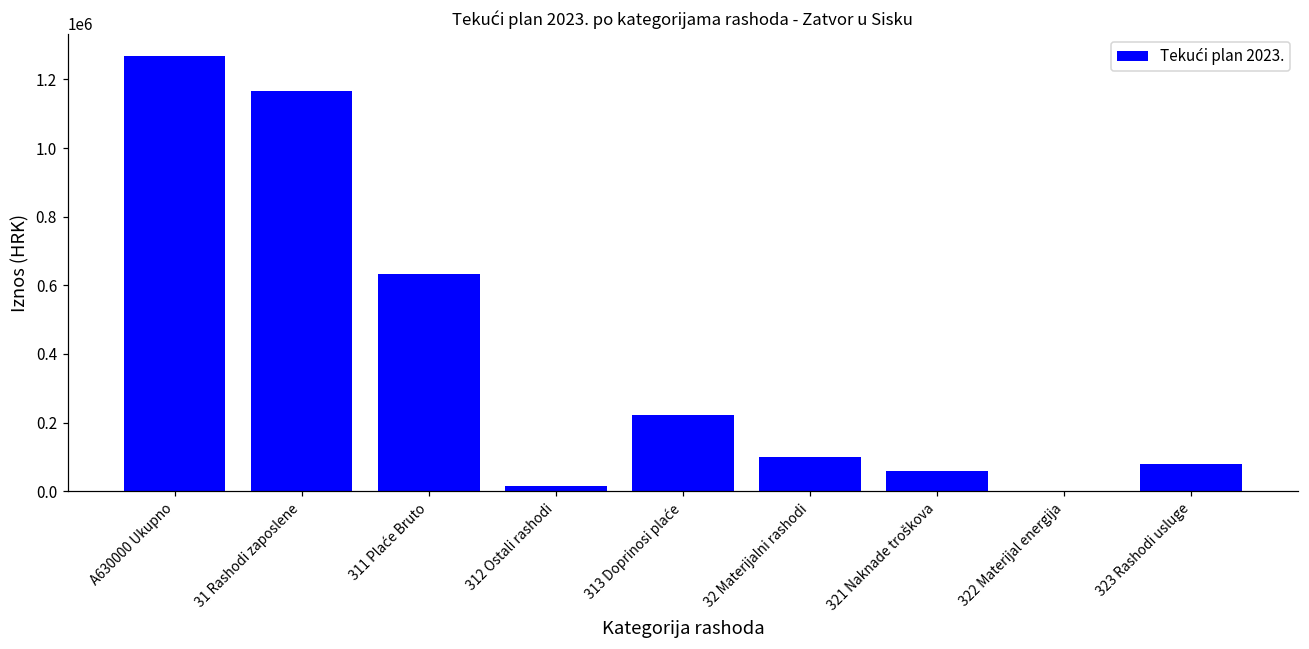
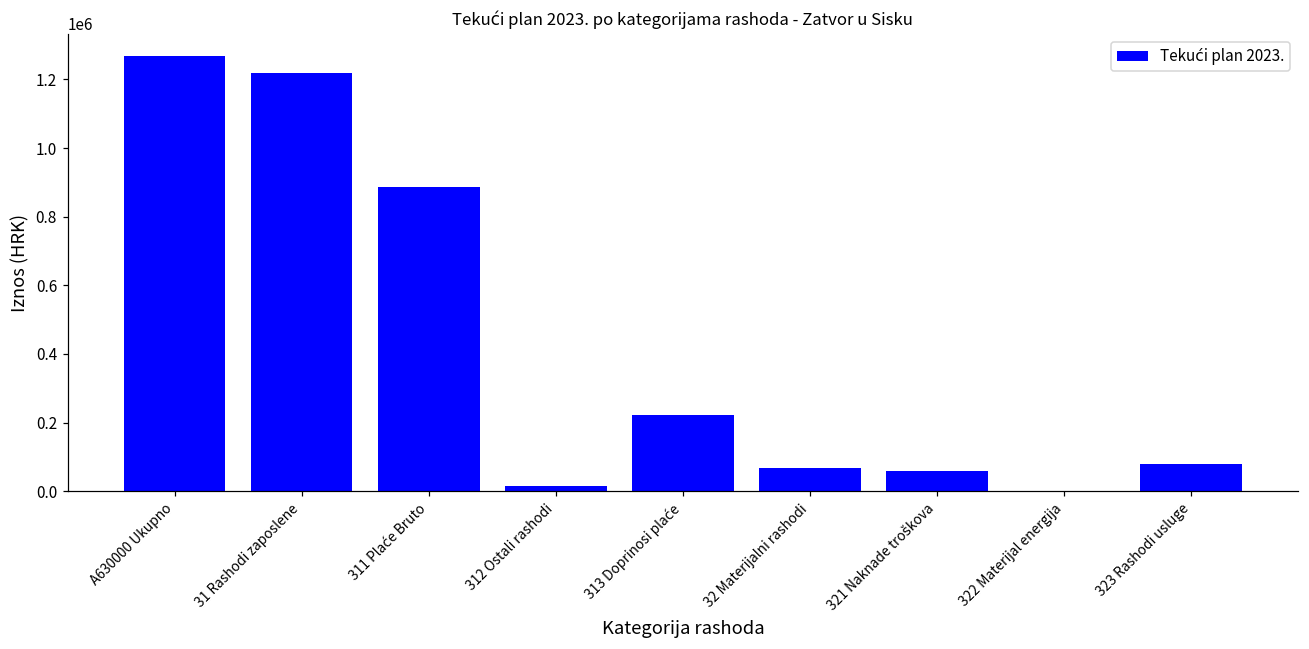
  {
    "A630000 Ukupno": 1270000,
-   "31 Rashodi zaposlene": 1170000,
-   "311 Plaće Bruto": 630000,
+   "31 Rashodi zaposlene": 1220000,
+   "311 Plaće Bruto": 890000,
    "312 Ostali rashodi": 10000,
    "313 Doprinosi plaće": 220000,
-   "32 Materijalni rashodi": 100000,
+   "32 Materijalni rashodi": 70000,
    "321 Naknade troškova": 60000,
    "323 Rashodi usluge": 80000
  }
